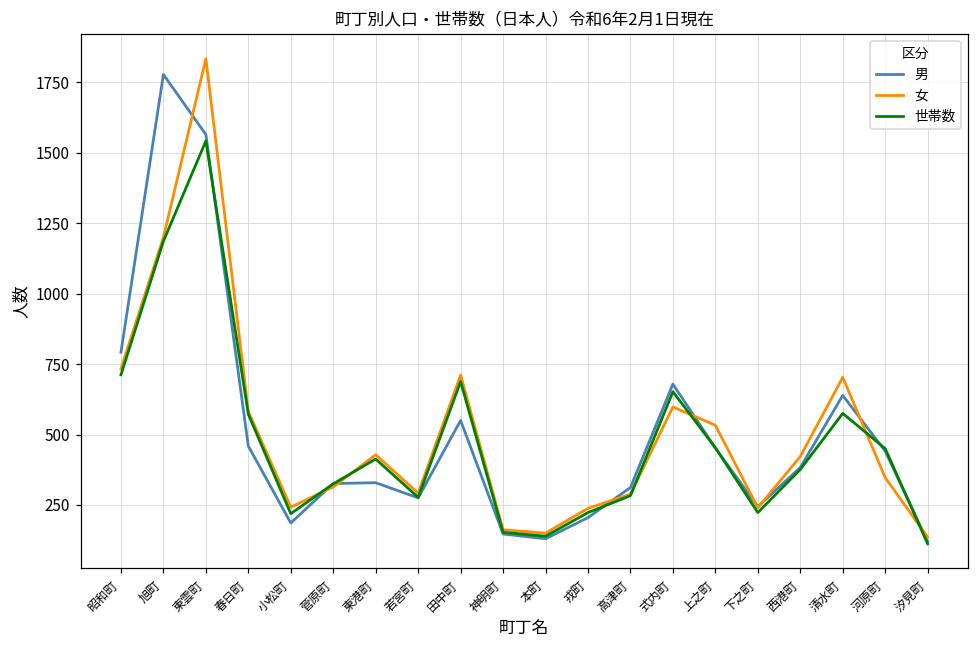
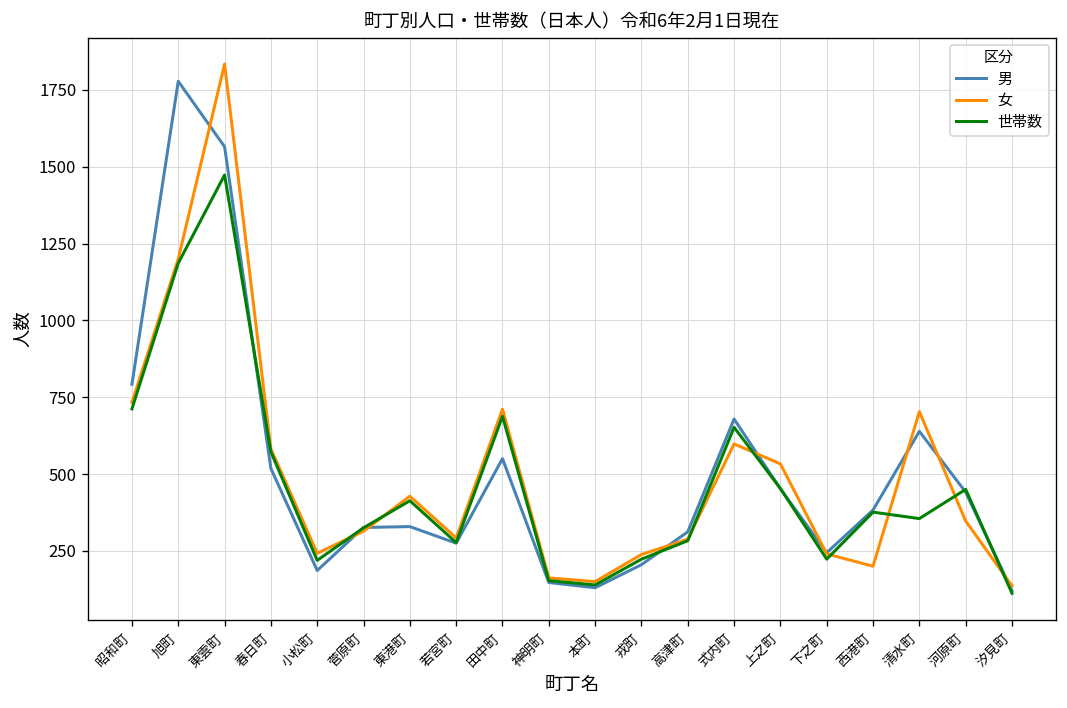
  {
    "男": {
      "昭和町": 790,
      "旭町": 1780,
      "東雲町": 1570,
-     "春日町": 460,
+     "春日町": 520,
      "小松町": 190,
      "東港町": 330,
      "田中町": 550,
      "戎町": 210,
      "高津町": 310,
      "式内町": 680,
      "清水町": 640
    },
    "女": {
      "昭和町": 730,
      "旭町": 1200,
      "東雲町": 1830,
      "春日町": 580,
      "小松町": 240,
      "菅原町": 310,
      "東港町": 430,
      "若宮町": 290,
      "田中町": 710,
      "本町": 150,
      "戎町": 240,
      "式内町": 600,
      "上之町": 530,
-     "西港町": 420,
+     "西港町": 200,
      "清水町": 700,
      "河原町": 350,
      "汐見町": 140
    },
    "世帯数": {
      "昭和町": 710,
      "旭町": 1190,
-     "東雲町": 1540,
+     "東雲町": 1470,
      "春日町": 570,
      "小松町": 220,
      "東港町": 410,
      "田中町": 690,
      "戎町": 220,
      "式内町": 650,
      "下之町": 220,
-     "清水町": 580
+     "清水町": 360
    }
  }
